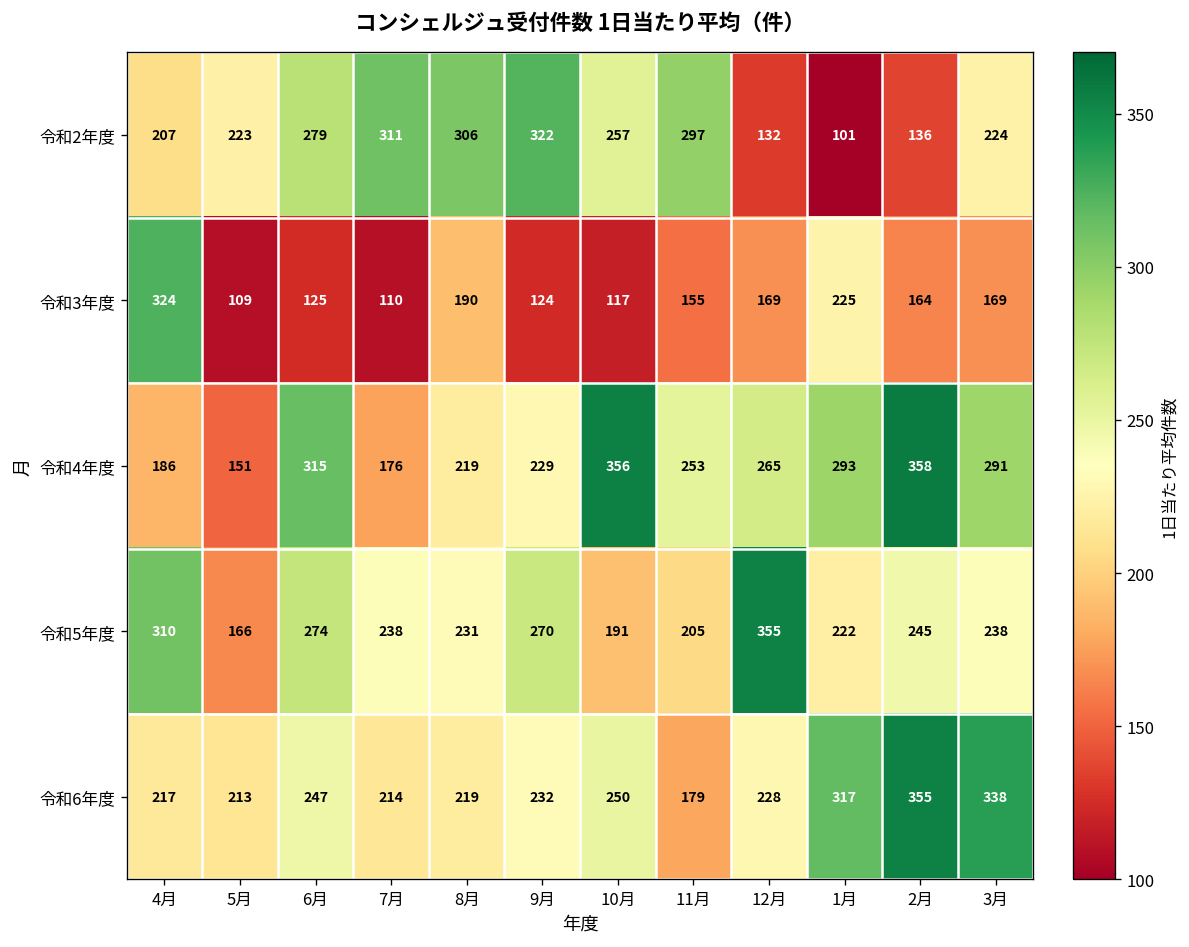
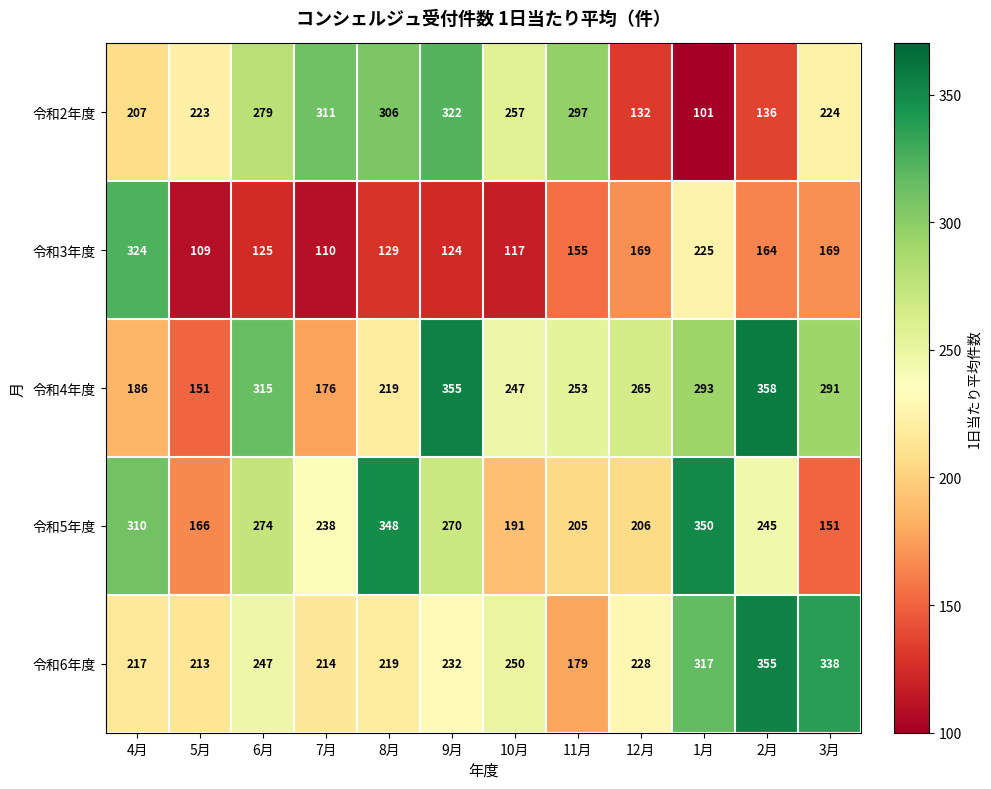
  {
    "令和2年度": {
      "4月": 207,
      "5月": 223,
      "6月": 279,
      "7月": 311,
      "8月": 306,
      "9月": 322,
      "10月": 257,
      "11月": 297,
      "12月": 132,
      "1月": 101,
      "2月": 136,
      "3月": 224
    },
    "令和3年度": {
      "4月": 324,
      "5月": 109,
      "6月": 125,
      "7月": 110,
-     "8月": 190,
+     "8月": 129,
      "9月": 124,
      "10月": 117,
      "11月": 155,
      "12月": 169,
      "1月": 225,
      "2月": 164,
      "3月": 169
    },
    "令和4年度": {
      "4月": 186,
      "5月": 151,
      "6月": 315,
      "7月": 176,
      "8月": 219,
-     "9月": 229,
-     "10月": 356,
+     "9月": 355,
+     "10月": 247,
      "11月": 253,
      "12月": 265,
      "1月": 293,
      "2月": 358,
      "3月": 291
    },
    "令和5年度": {
      "4月": 310,
      "5月": 166,
      "6月": 274,
      "7月": 238,
-     "8月": 231,
+     "8月": 348,
      "9月": 270,
      "10月": 191,
      "11月": 205,
-     "12月": 355,
-     "1月": 222,
+     "12月": 206,
+     "1月": 350,
      "2月": 245,
-     "3月": 238
+     "3月": 151
    },
    "令和6年度": {
      "4月": 217,
      "5月": 213,
      "6月": 247,
      "7月": 214,
      "8月": 219,
      "9月": 232,
      "10月": 250,
      "11月": 179,
      "12月": 228,
      "1月": 317,
      "2月": 355,
      "3月": 338
    }
  }
